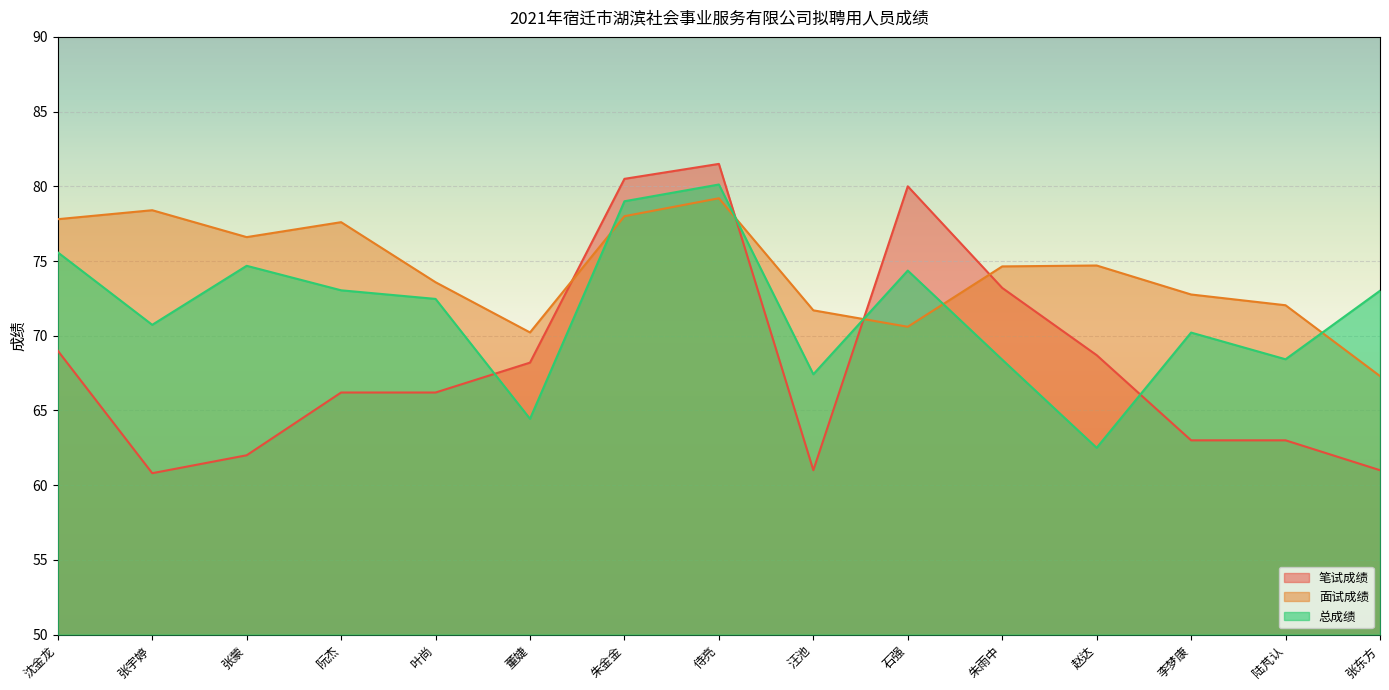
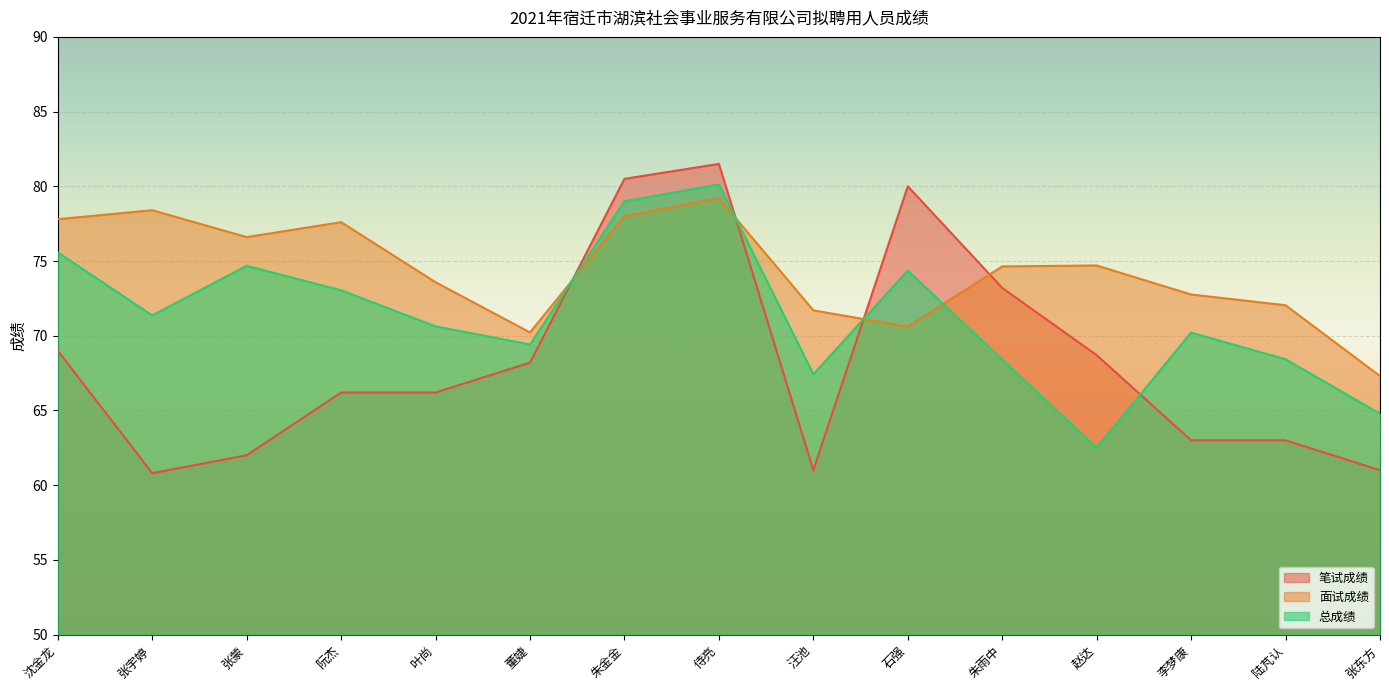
  {
    "总成绩": {
      "沈金龙": 75.6,
-     "张宇婷": 70.7,
+     "张宇婷": 71.4,
      "张蒙": 74.7,
      "阮杰": 73.0,
-     "叶尚": 72.5,
-     "董婕": 64.4,
+     "叶尚": 70.6,
+     "董婕": 69.4,
      "朱金金": 79.0,
      "侍亮": 80.1,
      "汪池": 67.4,
      "石强": 74.4,
      "朱雨中": 68.4,
      "赵达": 62.5,
      "李梦康": 70.2,
      "陆芃认": 68.4,
-     "张东方": 73.0
+     "张东方": 64.8
    }
  }
